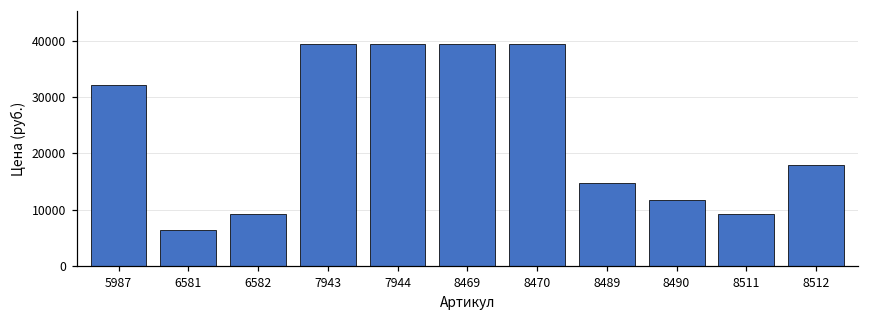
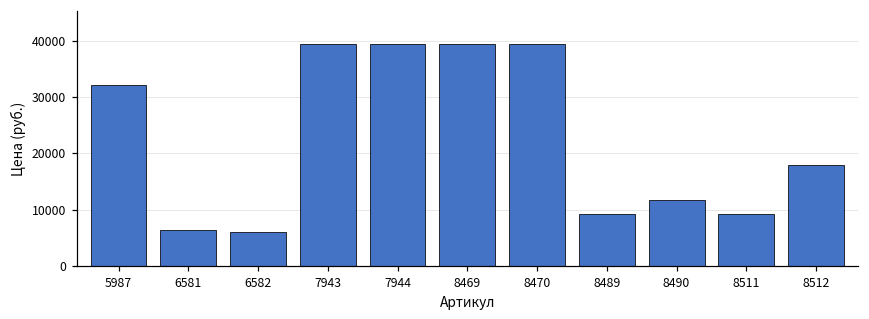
  {
    "5987": 32000,
    "6581": 6000,
-   "6582": 9000,
+   "6582": 6000,
    "7943": 39000,
    "7944": 39000,
    "8469": 39000,
    "8470": 39000,
-   "8489": 15000,
+   "8489": 9000,
    "8490": 12000,
    "8511": 9000,
    "8512": 18000
  }
